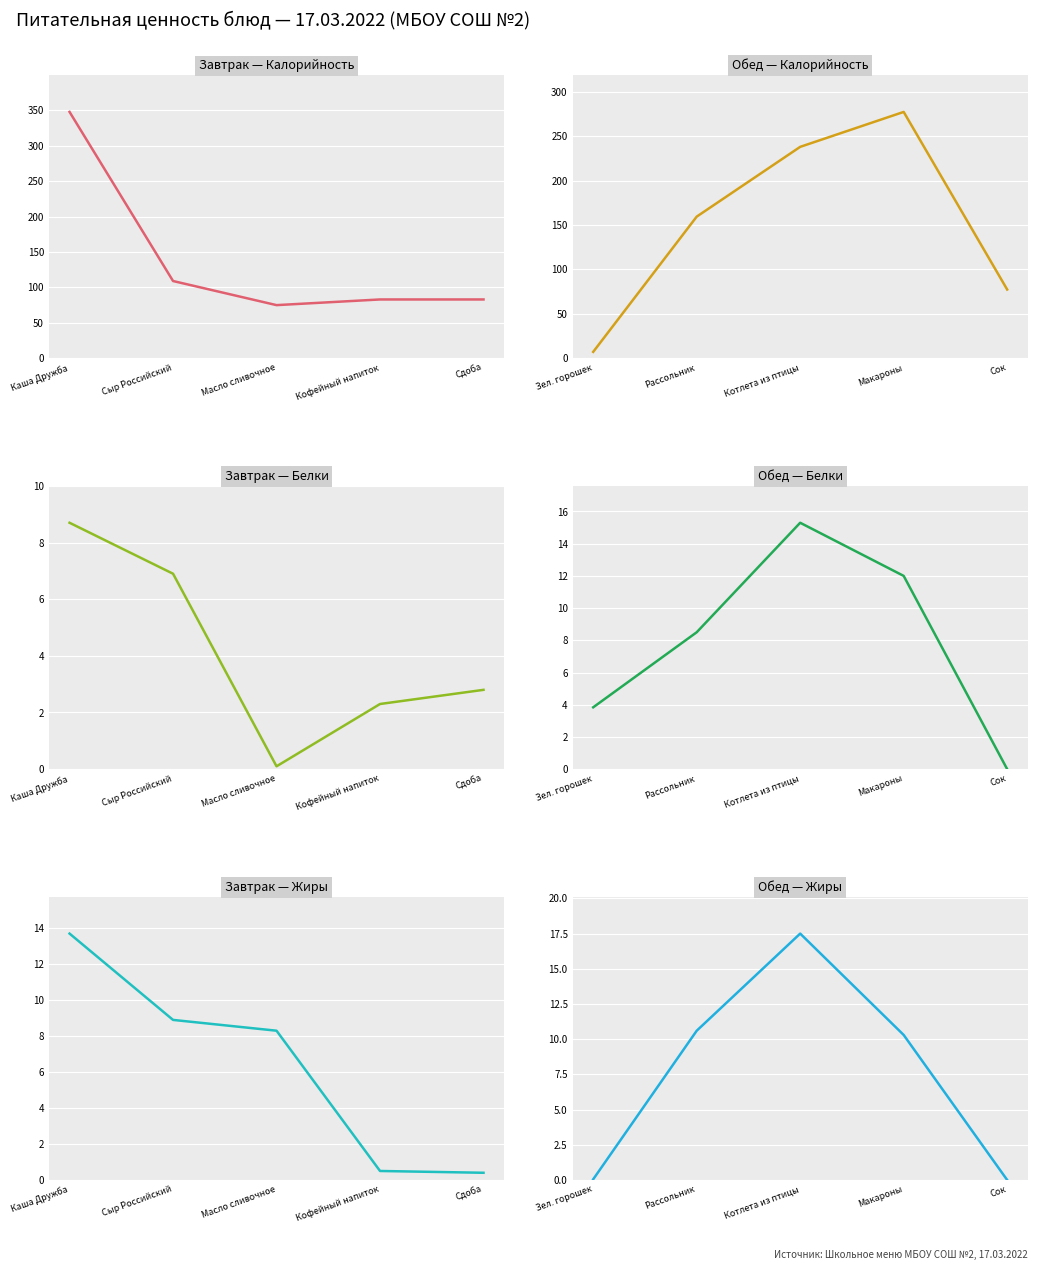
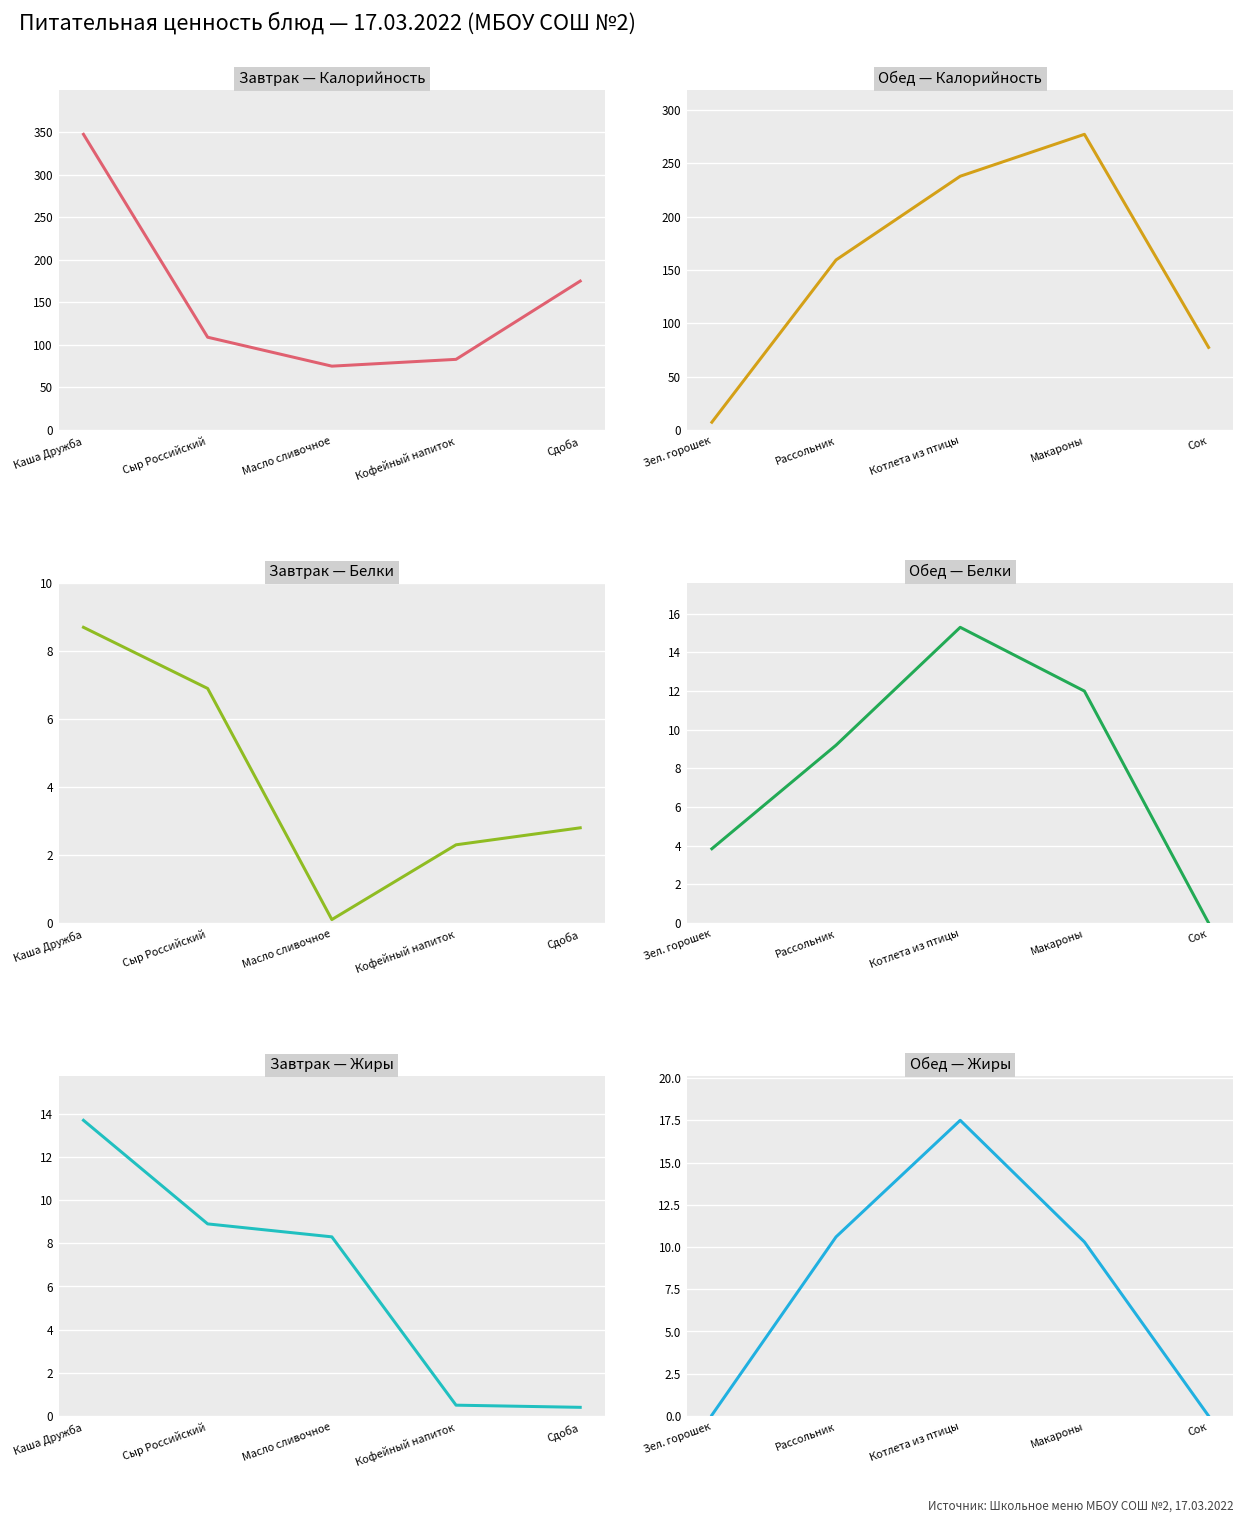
  {
    "Завтрак — Калорийность": {
      "Каша Дружба": 350,
      "Сыр Российский": 110,
      "Масло сливочное": 80,
      "Кофейный напиток": 80,
-     "Сдоба": 80
+     "Сдоба": 180
    },
    "Обед — Калорийность": {
      "Зел. горошек": 10,
      "Рассольник": 160,
      "Котлета из птицы": 240,
      "Макароны": 280,
      "Сок": 80
    },
    "Завтрак — Белки": {
      "Каша Дружба": 8.7,
      "Сыр Российский": 6.9,
      "Масло сливочное": 0.1,
      "Кофейный напиток": 2.3,
      "Сдоба": 2.8
    },
    "Обед — Белки": {
      "Зел. горошек": 3.8,
-     "Рассольник": 8.5,
+     "Рассольник": 9.2,
      "Котлета из птицы": 15.3,
      "Макароны": 12.0,
      "Сок": 0.0
    },
    "Завтрак — Жиры": {
      "Каша Дружба": 13.7,
      "Сыр Российский": 8.9,
      "Масло сливочное": 8.3,
      "Кофейный напиток": 0.5,
      "Сдоба": 0.4
    },
    "Обед — Жиры": {
      "Зел. горошек": 0.1,
      "Рассольник": 10.6,
      "Котлета из птицы": 17.5,
      "Макароны": 10.3,
      "Сок": 0.0
    }
  }
